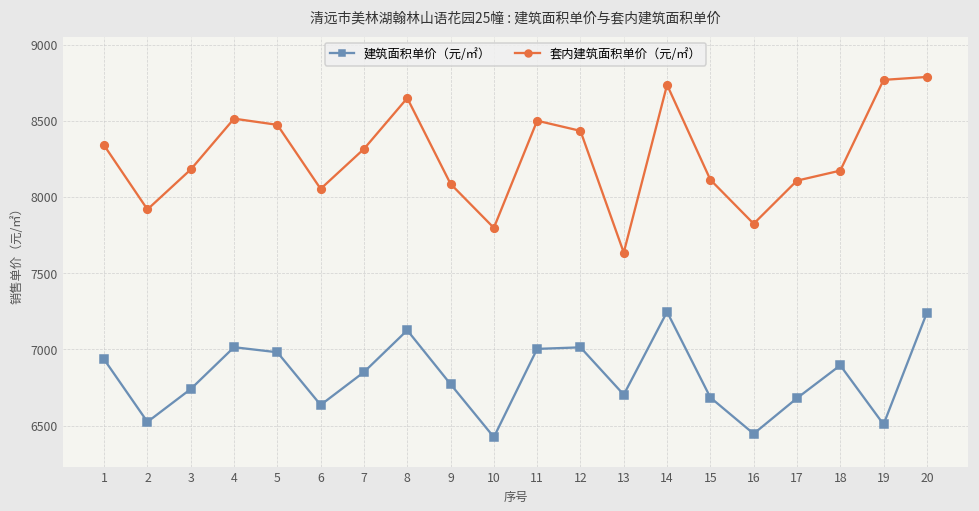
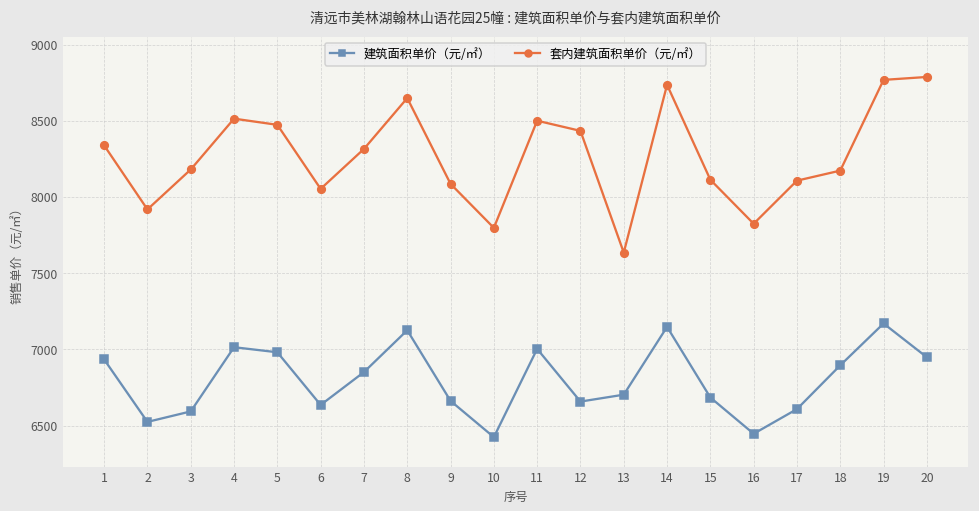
  {
    "建筑面积单价（元/㎡）": {
      "1": 6930,
      "2": 6520,
-     "3": 6740,
+     "3": 6590,
      "4": 7010,
      "5": 6980,
      "6": 6640,
      "7": 6850,
      "8": 7130,
-     "9": 6770,
+     "9": 6660,
      "10": 6420,
      "11": 7000,
-     "12": 7010,
+     "12": 6660,
      "13": 6700,
-     "14": 7250,
+     "14": 7150,
      "15": 6680,
      "16": 6450,
-     "17": 6680,
+     "17": 6610,
      "18": 6900,
-     "19": 6510,
-     "20": 7240
+     "19": 7170,
+     "20": 6950
    },
    "套内建筑面积单价（元/㎡）": {
      "1": 8340,
      "2": 7920,
      "3": 8180,
      "4": 8510,
      "5": 8470,
      "6": 8050,
      "7": 8310,
      "8": 8650,
      "9": 8090,
      "10": 7800,
      "11": 8500,
      "12": 8430,
      "13": 7630,
      "14": 8740,
      "15": 8110,
      "16": 7820,
      "17": 8110,
      "18": 8170,
      "19": 8770,
      "20": 8790
    }
  }
